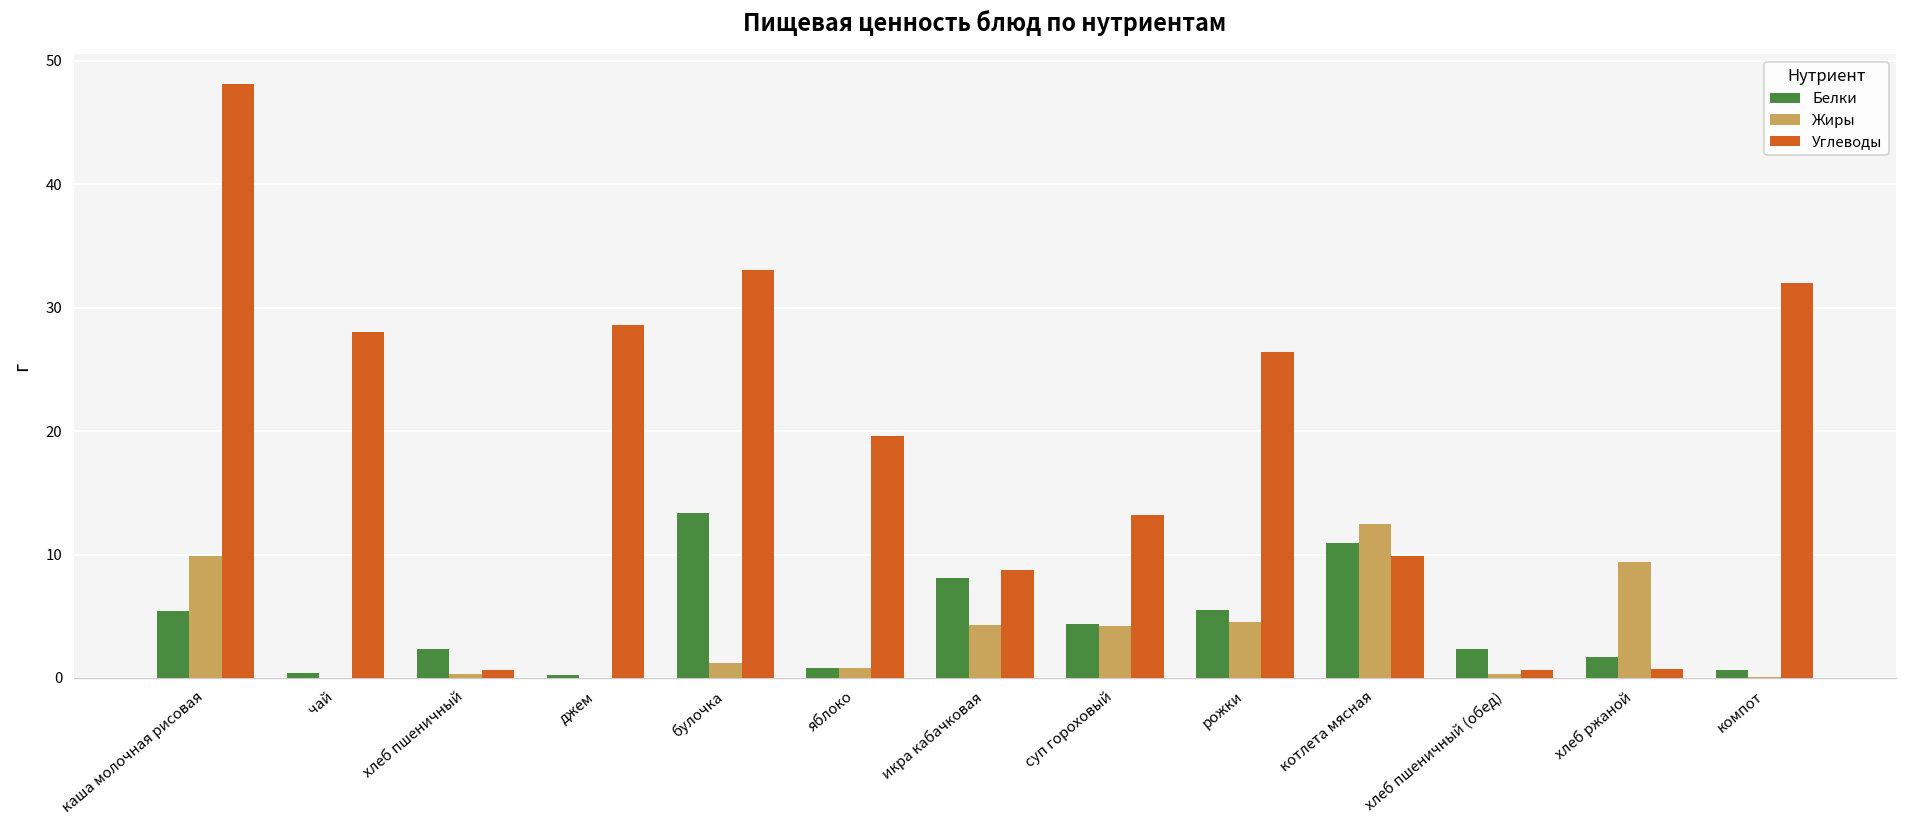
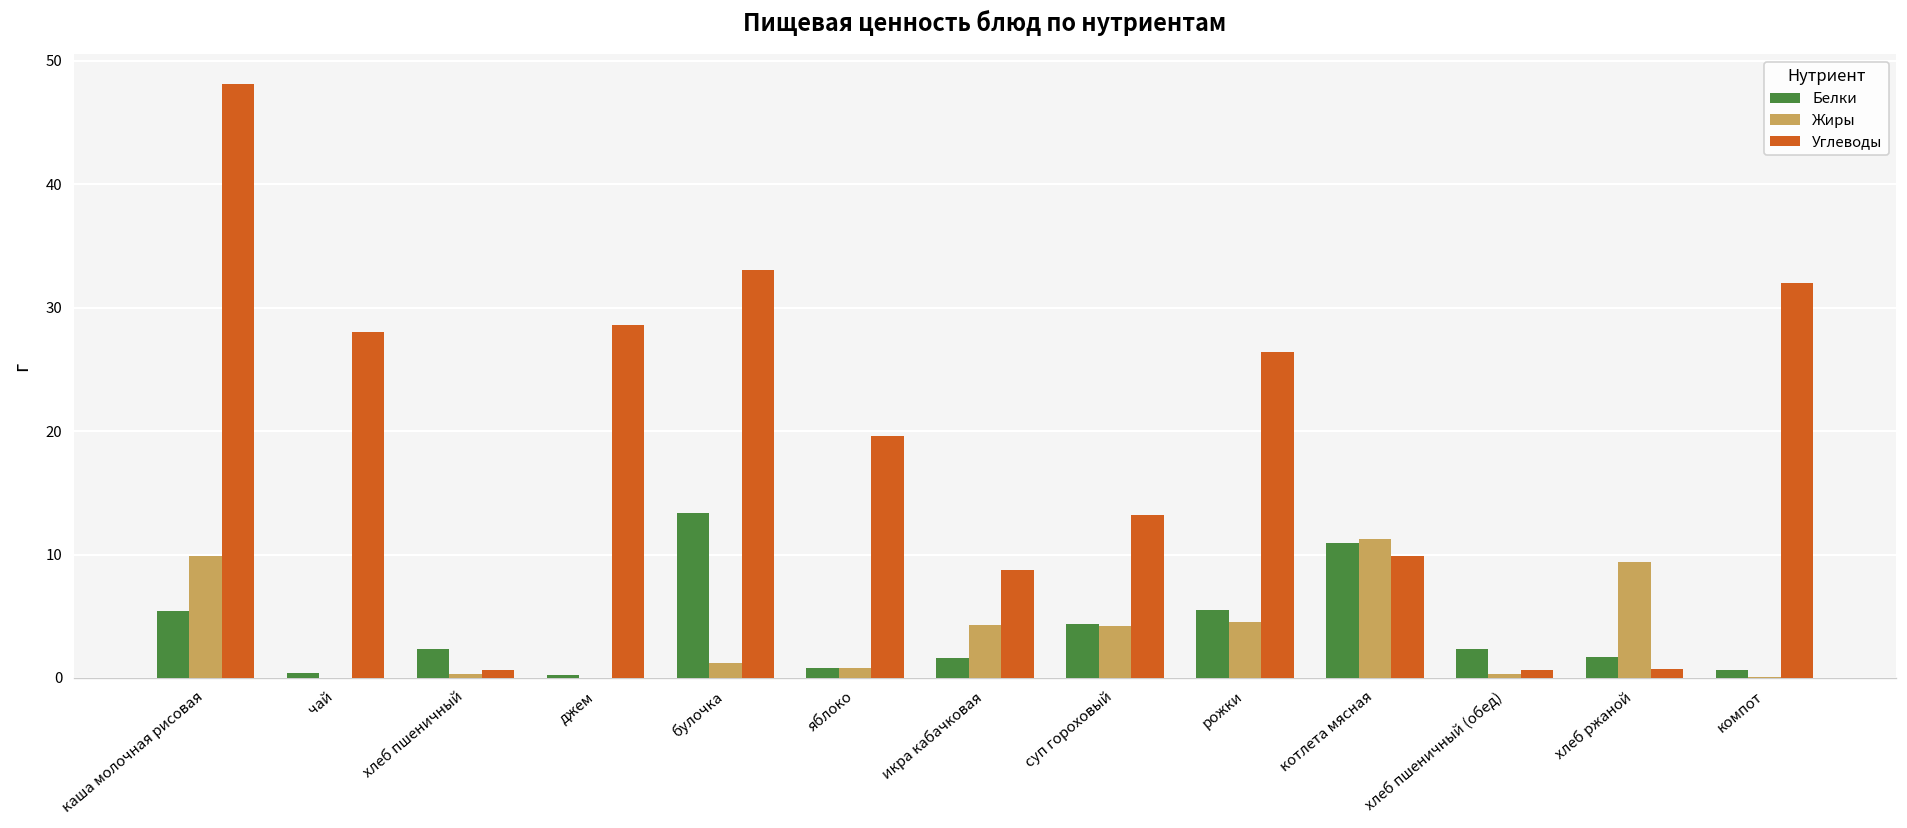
  {
    "Белки": {
      "каша молочная рисовая": 5.5,
      "чай": 0.4,
      "хлеб пшеничный": 2.4,
      "булочка": 13.4,
      "яблоко": 0.8,
-     "икра кабачковая": 8.1,
+     "икра кабачковая": 1.6,
      "суп гороховый": 4.4,
      "рожки": 5.5,
      "котлета мясная": 11.0,
      "хлеб пшеничный (обед)": 2.4,
      "хлеб ржаной": 1.7,
      "компот": 0.7
    },
    "Жиры": {
      "каша молочная рисовая": 9.9,
      "чай": 0.0,
      "хлеб пшеничный": 0.3,
      "джем": 0.0,
      "булочка": 1.2,
      "яблоко": 0.8,
      "икра кабачковая": 4.3,
      "суп гороховый": 4.2,
      "рожки": 4.5,
-     "котлета мясная": 12.4,
+     "котлета мясная": 11.3,
      "хлеб пшеничный (обед)": 0.3,
      "хлеб ржаной": 9.4
    },
    "Углеводы": {
      "каша молочная рисовая": 48.1,
      "чай": 28.0,
      "хлеб пшеничный": 0.6,
      "джем": 28.6,
      "булочка": 33.0,
      "яблоко": 19.6,
      "икра кабачковая": 8.7,
      "суп гороховый": 13.2,
      "рожки": 26.4,
      "котлета мясная": 9.9,
      "хлеб пшеничный (обед)": 0.6,
      "хлеб ржаной": 0.7,
      "компот": 32.0
    }
  }
